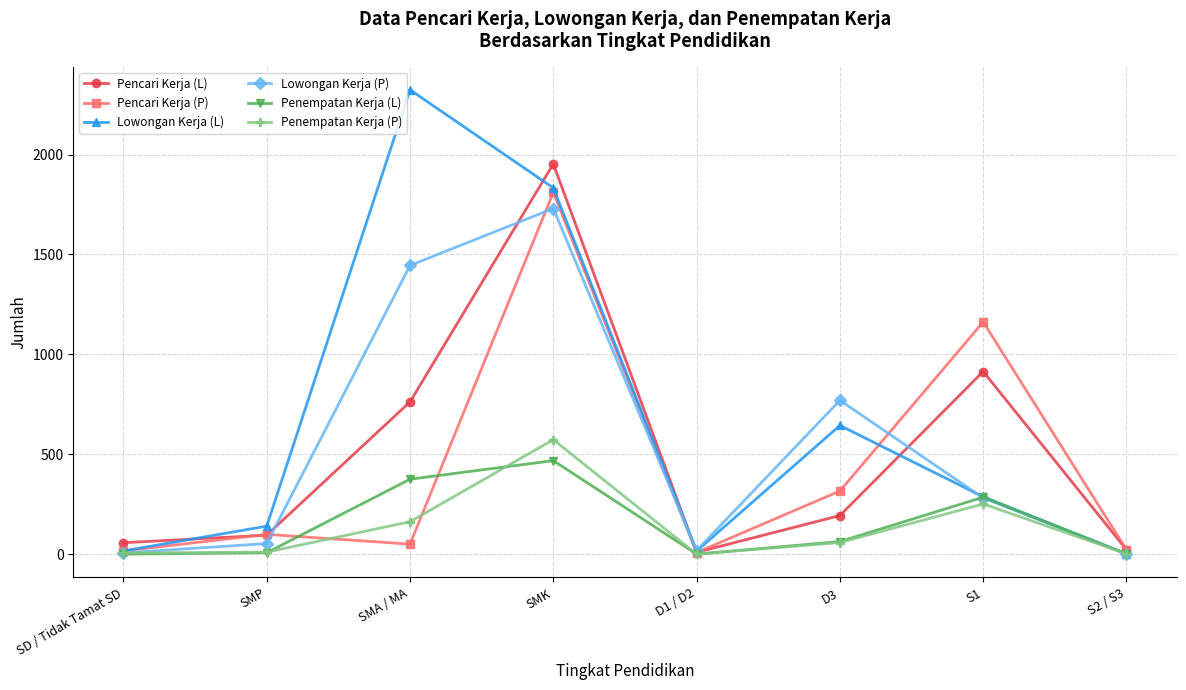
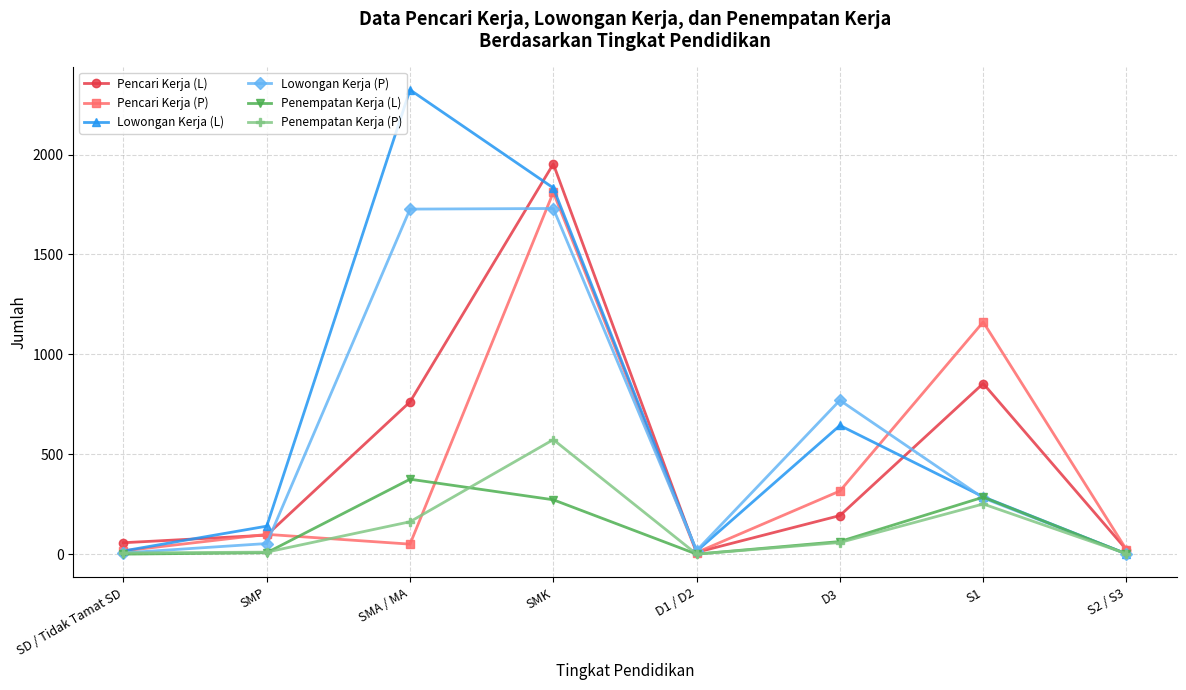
  {
    "Pencari Kerja (L)": {
      "SD / Tidak Tamat SD": 60,
      "SMA / MA": 760,
      "SMK": 1950,
      "D3": 190,
-     "S1": 910
+     "S1": 850
    },
    "Pencari Kerja (P)": {
      "SMA / MA": 50,
      "SMK": 1810,
      "D3": 320,
      "S1": 1160
    },
    "Lowongan Kerja (L)": {
      "SMP": 140,
      "SMA / MA": 2320,
      "SMK": 1830,
      "D3": 640
    },
    "Lowongan Kerja (P)": {
      "SMP": 50,
-     "SMA / MA": 1450,
+     "SMA / MA": 1730,
      "SMK": 1730,
      "D3": 770
    },
    "Penempatan Kerja (L)": {
      "SMA / MA": 380,
-     "SMK": 470
+     "SMK": 270
    },
    "Penempatan Kerja (P)": {
      "SMA / MA": 160,
      "SMK": 570,
      "S1": 250
    }
  }
